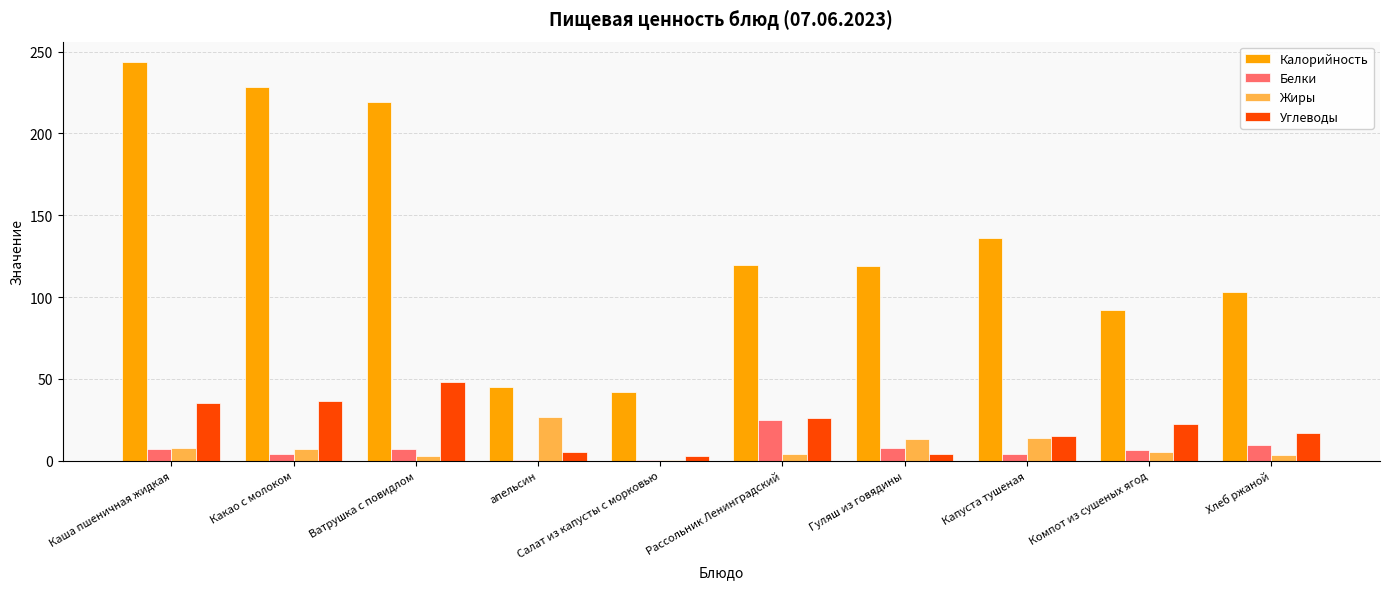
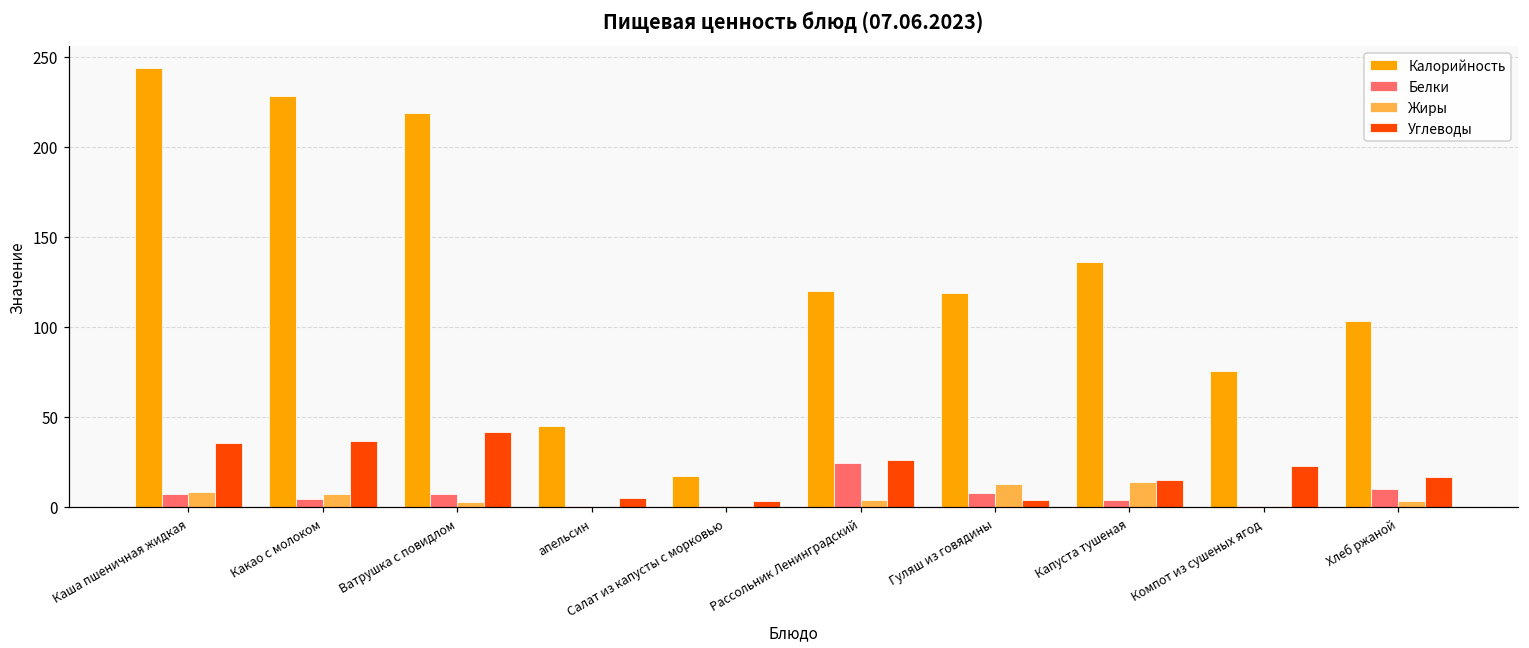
  {
    "Калорийность": {
      "Каша пшеничная жидкая": 244,
      "Какао с молоком": 228,
      "Ватрушка с повидлом": 219,
      "апельсин": 45,
-     "Салат из капусты с морковью": 42,
+     "Салат из капусты с морковью": 17,
      "Рассольник Ленинградский": 120,
      "Гуляш из говядины": 119,
      "Капуста тушеная": 136,
-     "Компот из сушеных ягод": 92,
+     "Компот из сушеных ягод": 75,
      "Хлеб ржаной": 103
    },
    "Белки": {
      "Каша пшеничная жидкая": 7,
      "Какао с молоком": 4,
      "Ватрушка с повидлом": 7,
      "Рассольник Ленинградский": 25,
      "Гуляш из говядины": 8,
      "Капуста тушеная": 4,
-     "Компот из сушеных ягод": 7,
+     "Компот из сушеных ягод": 0,
      "Хлеб ржаной": 10
    },
    "Жиры": {
      "Каша пшеничная жидкая": 8,
      "Какао с молоком": 7,
      "Ватрушка с повидлом": 3,
-     "апельсин": 27,
+     "апельсин": 0,
      "Рассольник Ленинградский": 4,
      "Гуляш из говядины": 13,
      "Капуста тушеная": 14,
-     "Компот из сушеных ягод": 5,
+     "Компот из сушеных ягод": 0,
      "Хлеб ржаной": 3
    },
    "Углеводы": {
      "Каша пшеничная жидкая": 35,
      "Какао с молоком": 37,
-     "Ватрушка с повидлом": 48,
+     "Ватрушка с повидлом": 42,
      "апельсин": 5,
      "Салат из капусты с морковью": 3,
      "Рассольник Ленинградский": 26,
      "Гуляш из говядины": 4,
      "Капуста тушеная": 15,
      "Компот из сушеных ягод": 23,
      "Хлеб ржаной": 17
    }
  }
